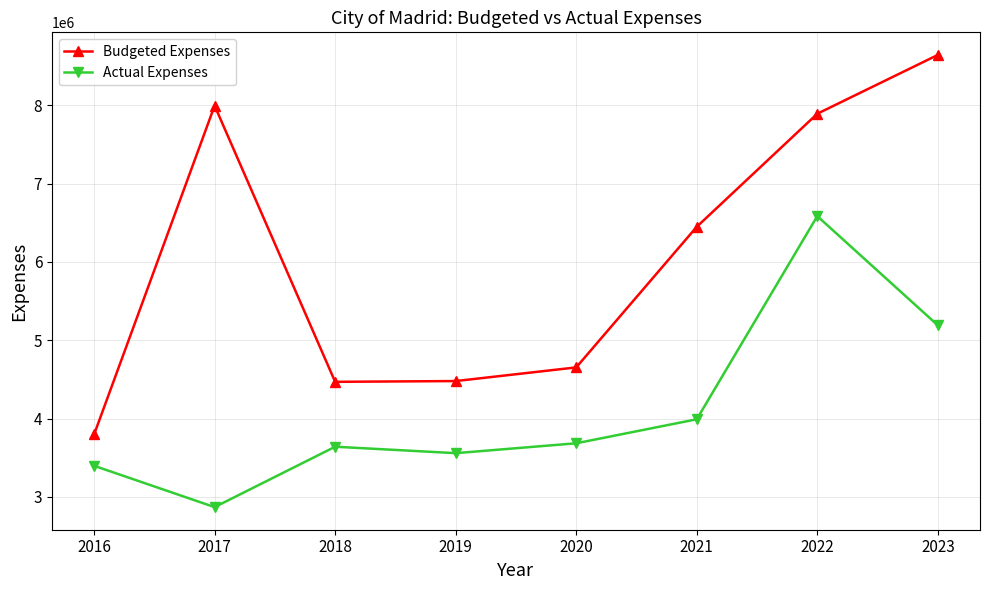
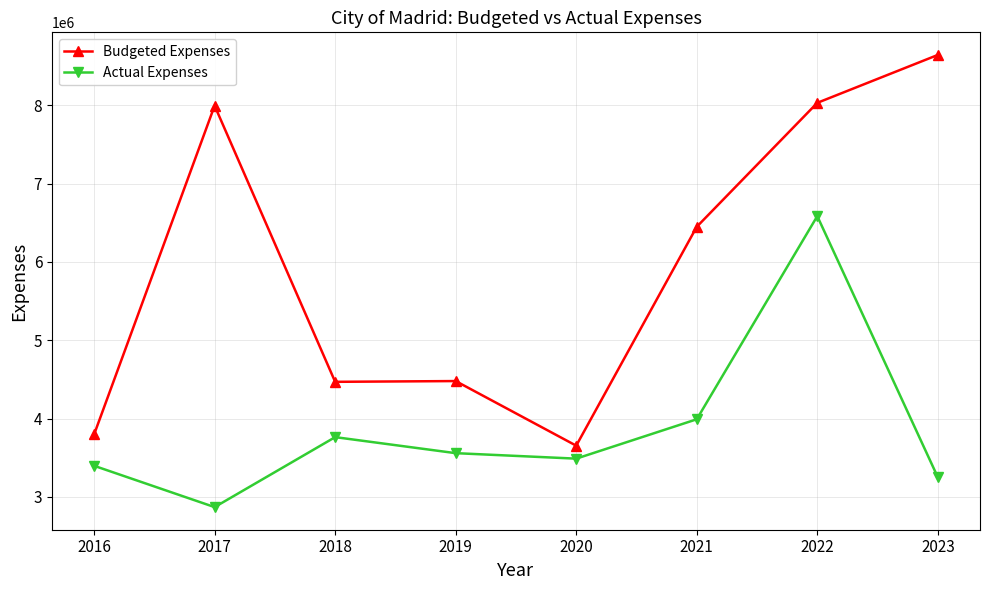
  {
    "Budgeted Expenses": {
      "2016": 3800000,
      "2017": 8000000,
      "2018": 4500000,
      "2019": 4500000,
-     "2020": 4700000,
+     "2020": 3700000,
      "2021": 6400000,
-     "2022": 7900000,
+     "2022": 8000000,
      "2023": 8600000
    },
    "Actual Expenses": {
      "2016": 3400000,
      "2017": 2900000,
-     "2018": 3600000,
+     "2018": 3800000,
      "2019": 3600000,
-     "2020": 3700000,
+     "2020": 3500000,
      "2021": 4000000,
      "2022": 6600000,
-     "2023": 5200000
+     "2023": 3300000
    }
  }
